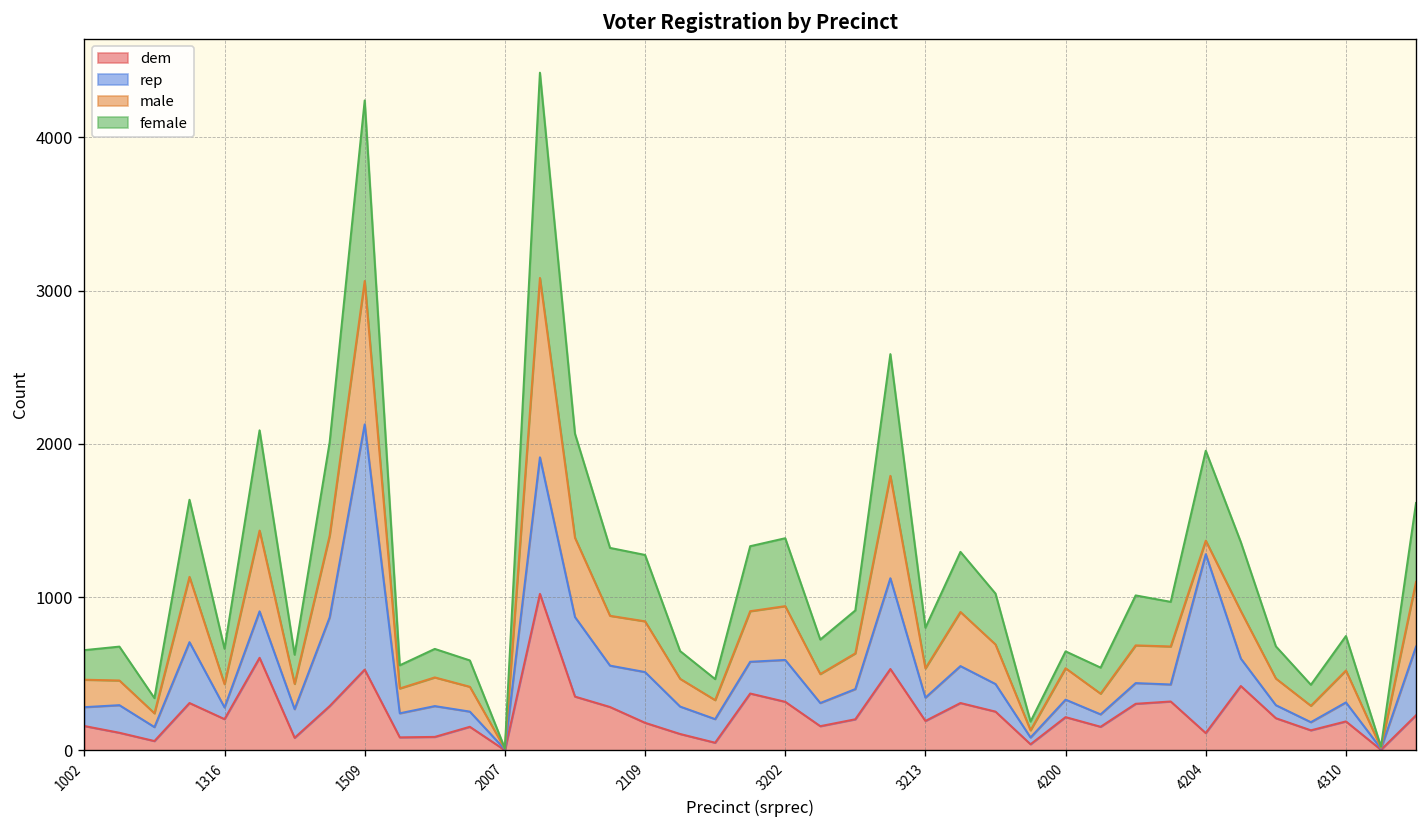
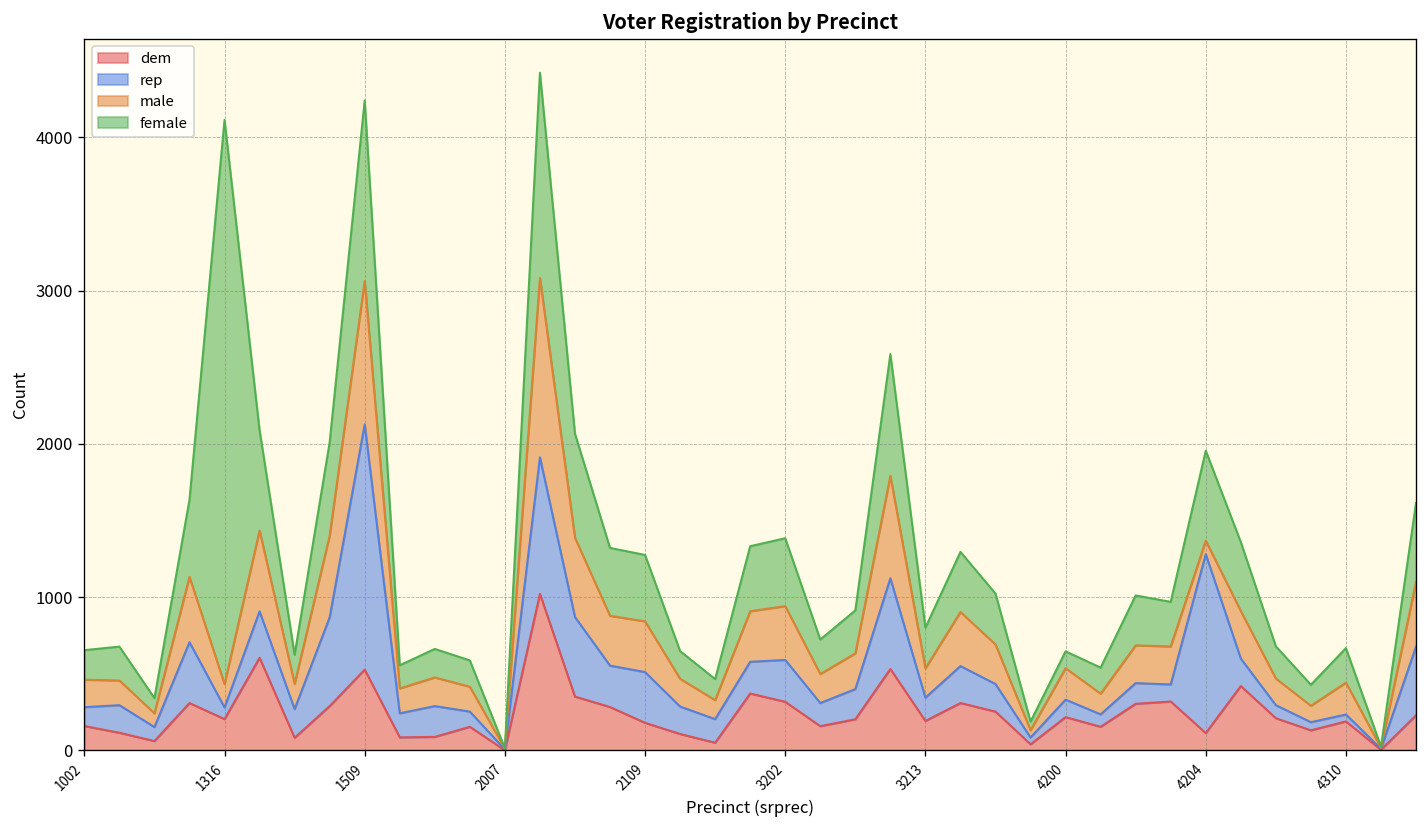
  {
    "rep": {
      "1002": 120,
      "1316": 80,
      "1509": 1600,
      "2109": 330,
      "3202": 270,
      "3213": 150,
      "4200": 110,
      "4204": 1170,
-     "4310": 120
+     "4310": 50
    },
    "female": {
      "1002": 190,
-     "1316": 230,
+     "1316": 3680,
      "1509": 1180,
      "2109": 430,
      "3202": 440,
      "3213": 270,
      "4200": 110,
      "4204": 590,
      "4310": 230
    }
  }
